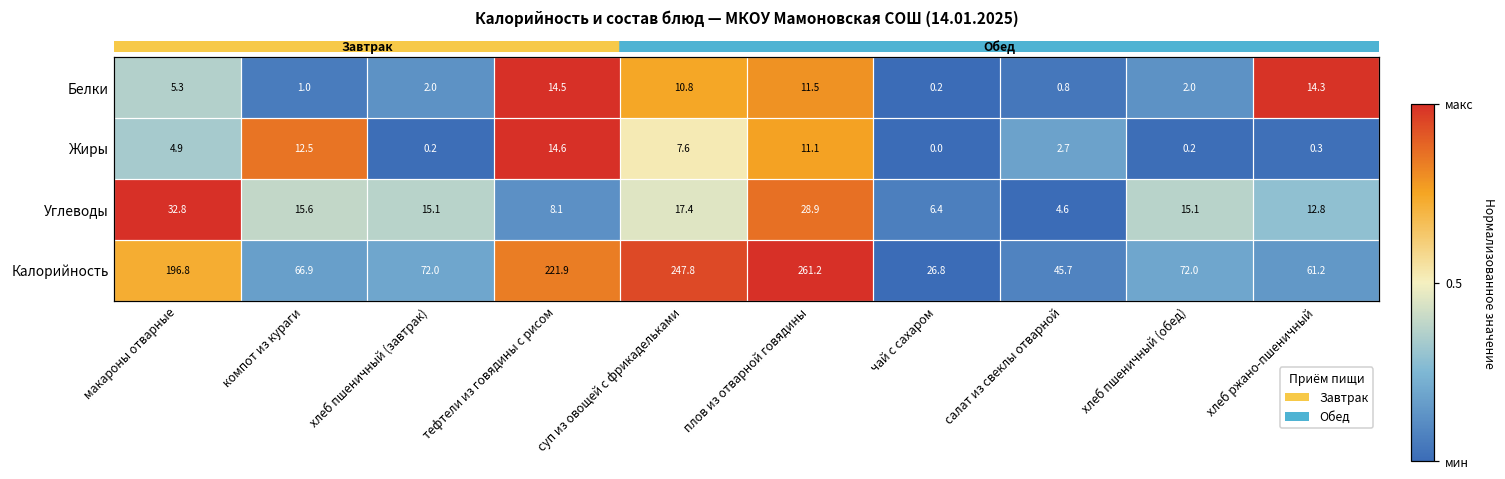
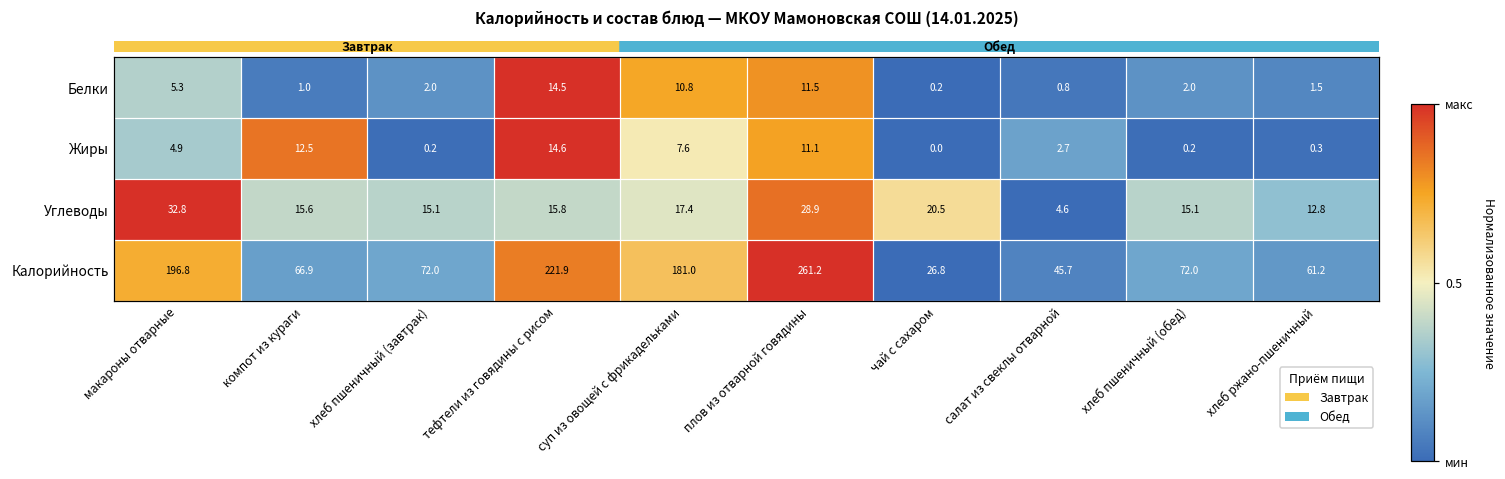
  {
    "Белки": {
      "макароны отварные": 5.3,
      "компот из кураги": 1.0,
      "хлеб пшеничный (завтрак)": 2.0,
      "тефтели из говядины с рисом": 14.5,
      "суп из овощей с фрикадельками": 10.8,
      "плов из отварной говядины": 11.5,
      "чай с сахаром": 0.2,
      "салат из свеклы отварной": 0.8,
      "хлеб пшеничный (обед)": 2.0,
-     "хлеб ржано-пшеничный": 14.3
+     "хлеб ржано-пшеничный": 1.5
    },
    "Жиры": {
      "макароны отварные": 4.9,
      "компот из кураги": 12.5,
      "хлеб пшеничный (завтрак)": 0.2,
      "тефтели из говядины с рисом": 14.6,
      "суп из овощей с фрикадельками": 7.6,
      "плов из отварной говядины": 11.1,
      "чай с сахаром": 0.0,
      "салат из свеклы отварной": 2.7,
      "хлеб пшеничный (обед)": 0.2,
      "хлеб ржано-пшеничный": 0.3
    },
    "Углеводы": {
      "макароны отварные": 32.8,
      "компот из кураги": 15.6,
      "хлеб пшеничный (завтрак)": 15.1,
-     "тефтели из говядины с рисом": 8.1,
+     "тефтели из говядины с рисом": 15.8,
      "суп из овощей с фрикадельками": 17.4,
      "плов из отварной говядины": 28.9,
-     "чай с сахаром": 6.4,
+     "чай с сахаром": 20.5,
      "салат из свеклы отварной": 4.6,
      "хлеб пшеничный (обед)": 15.1,
      "хлеб ржано-пшеничный": 12.8
    },
    "Калорийность": {
      "макароны отварные": 196.8,
      "компот из кураги": 66.9,
      "хлеб пшеничный (завтрак)": 72.0,
      "тефтели из говядины с рисом": 221.9,
-     "суп из овощей с фрикадельками": 247.8,
+     "суп из овощей с фрикадельками": 181.0,
      "плов из отварной говядины": 261.2,
      "чай с сахаром": 26.8,
      "салат из свеклы отварной": 45.7,
      "хлеб пшеничный (обед)": 72.0,
      "хлеб ржано-пшеничный": 61.2
    }
  }
